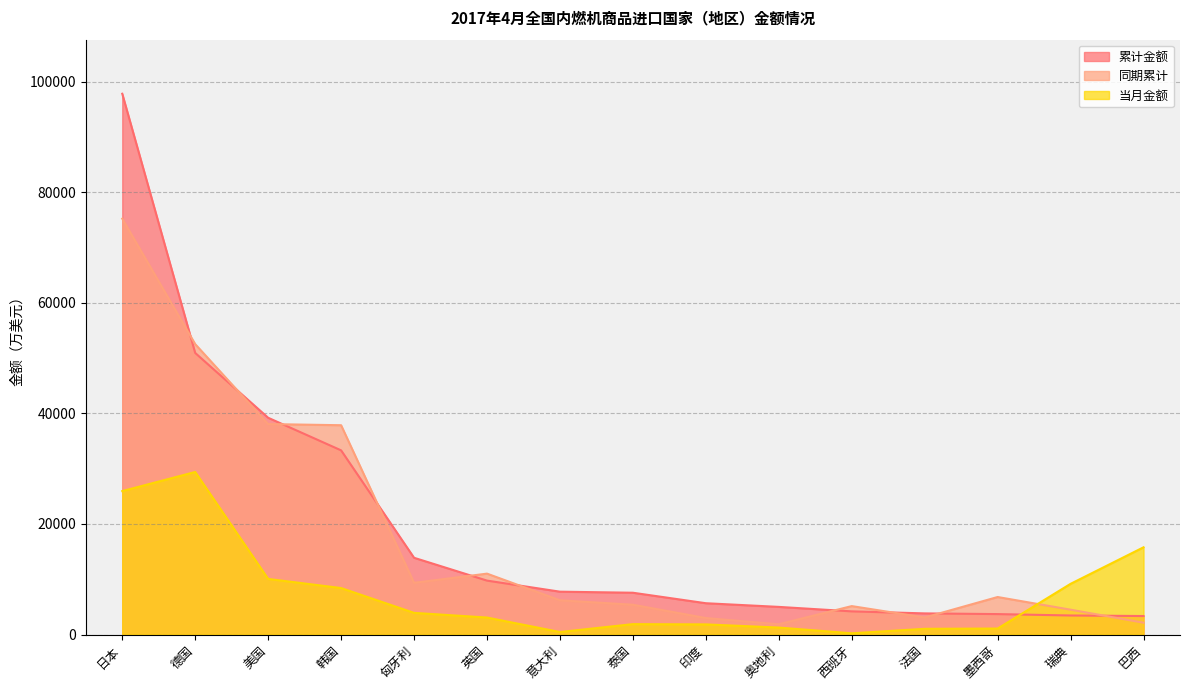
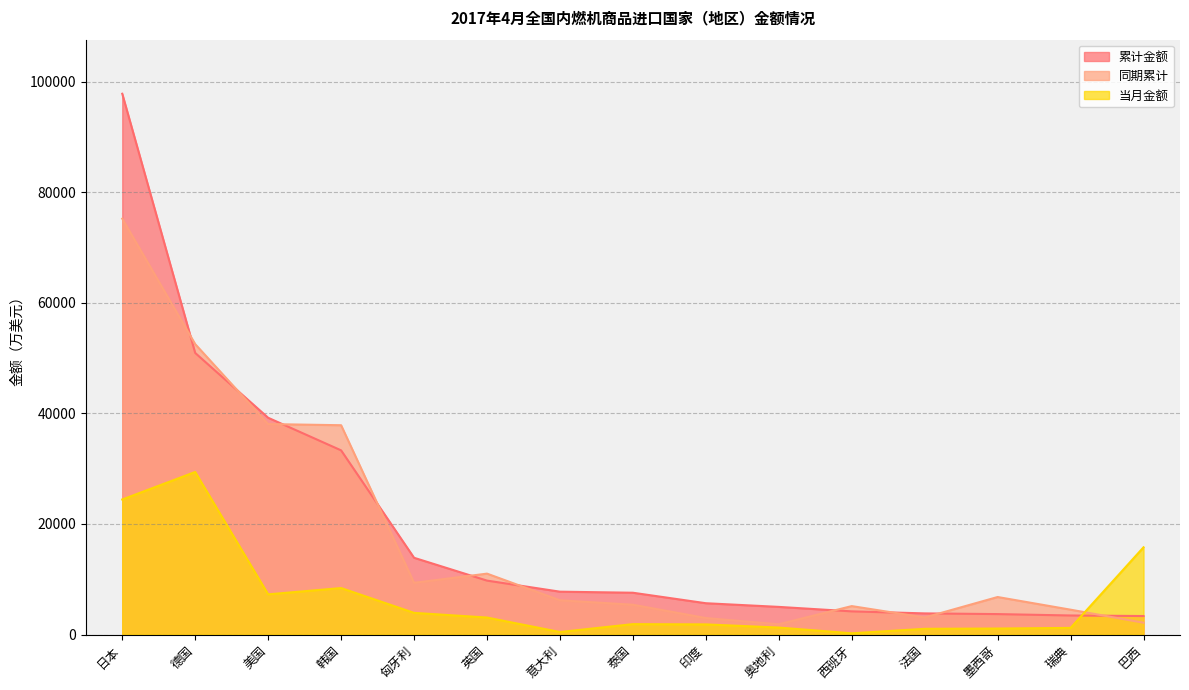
  {
    "当月金额": {
-     "日本": 26000,
+     "日本": 24000,
      "德国": 29000,
-     "美国": 10000,
+     "美国": 7000,
      "韩国": 8000,
      "匈牙利": 4000,
      "英国": 3000,
      "意大利": 0,
      "泰国": 2000,
      "印度": 2000,
      "奥地利": 1000,
      "西班牙": 0,
      "法国": 1000,
      "墨西哥": 1000,
-     "瑞典": 9000,
+     "瑞典": 1000,
      "巴西": 16000
    }
  }
